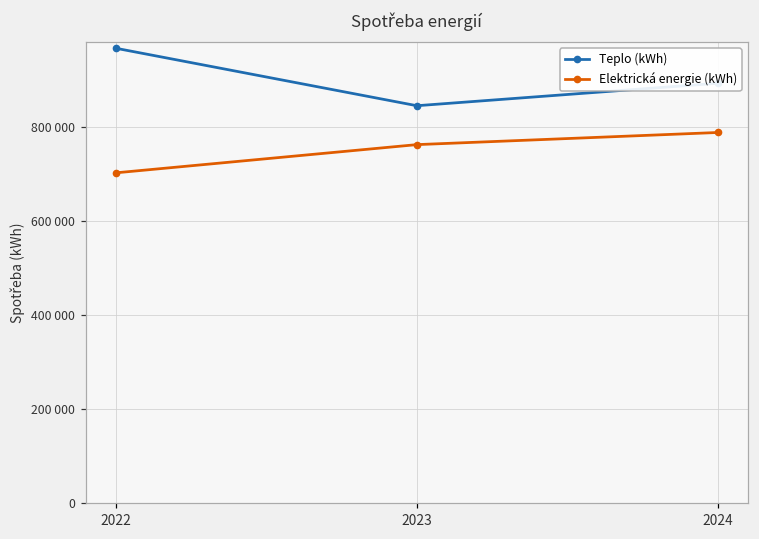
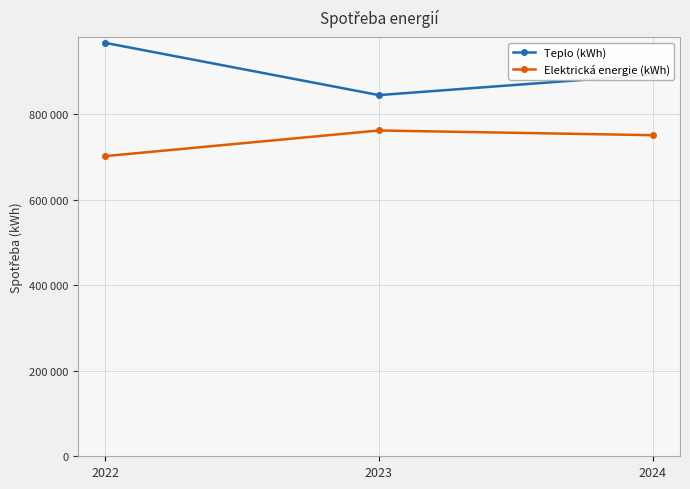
  {
    "Teplo (kWh)": {
      "2022": 970000,
      "2023": 840000
    },
    "Elektrická energie (kWh)": {
      "2022": 700000,
      "2023": 760000,
-     "2024": 790000
+     "2024": 750000
    }
  }
